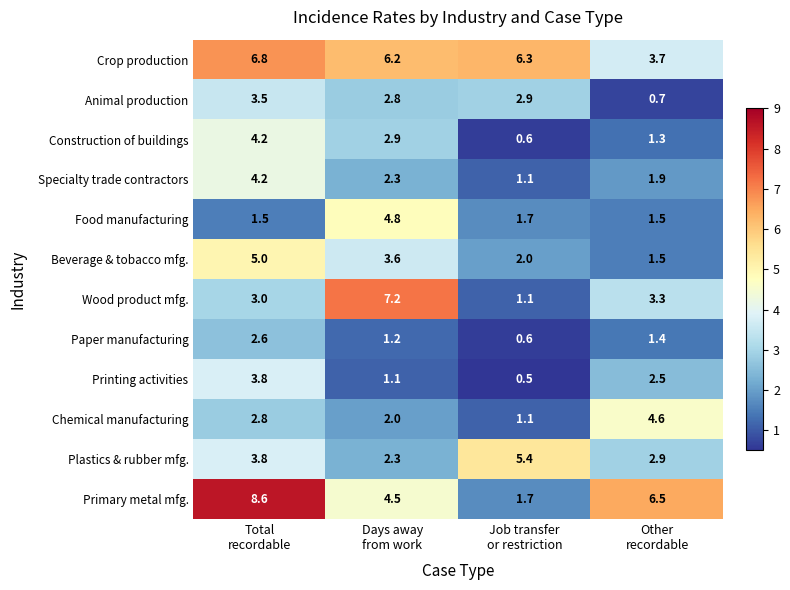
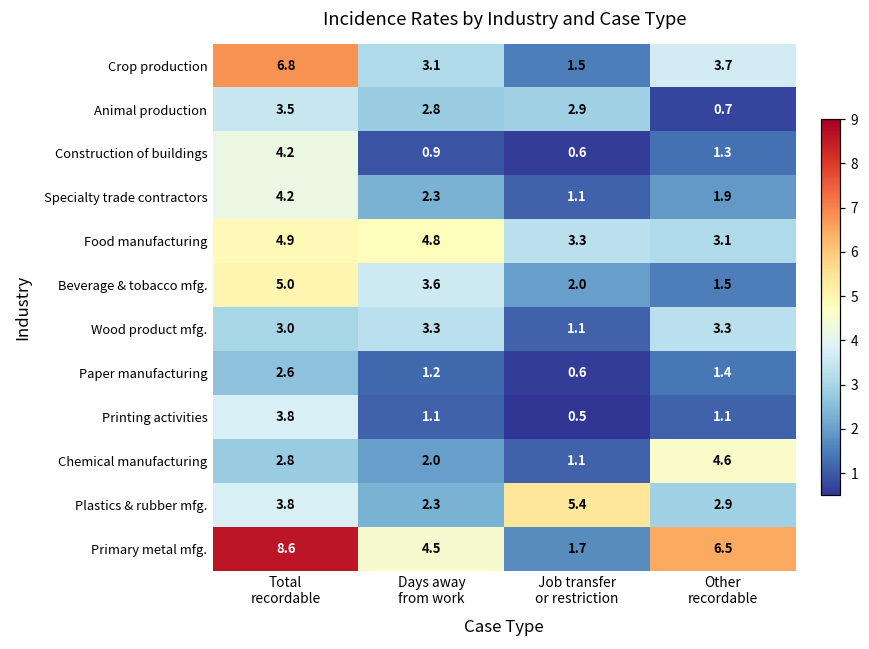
  {
    "Crop production": {
      "Total recordable": 6.8,
-     "Days away from work": 6.2,
-     "Job transfer or restriction": 6.3,
+     "Days away from work": 3.1,
+     "Job transfer or restriction": 1.5,
      "Other recordable": 3.7
    },
    "Animal production": {
      "Total recordable": 3.5,
      "Days away from work": 2.8,
      "Job transfer or restriction": 2.9,
      "Other recordable": 0.7
    },
    "Construction of buildings": {
      "Total recordable": 4.2,
-     "Days away from work": 2.9,
+     "Days away from work": 0.9,
      "Job transfer or restriction": 0.6,
      "Other recordable": 1.3
    },
    "Specialty trade contractors": {
      "Total recordable": 4.2,
      "Days away from work": 2.3,
      "Job transfer or restriction": 1.1,
      "Other recordable": 1.9
    },
    "Food manufacturing": {
-     "Total recordable": 1.5,
+     "Total recordable": 4.9,
      "Days away from work": 4.8,
-     "Job transfer or restriction": 1.7,
-     "Other recordable": 1.5
+     "Job transfer or restriction": 3.3,
+     "Other recordable": 3.1
    },
    "Beverage & tobacco mfg.": {
      "Total recordable": 5.0,
      "Days away from work": 3.6,
      "Job transfer or restriction": 2.0,
      "Other recordable": 1.5
    },
    "Wood product mfg.": {
      "Total recordable": 3.0,
-     "Days away from work": 7.2,
+     "Days away from work": 3.3,
      "Job transfer or restriction": 1.1,
      "Other recordable": 3.3
    },
    "Paper manufacturing": {
      "Total recordable": 2.6,
      "Days away from work": 1.2,
      "Job transfer or restriction": 0.6,
      "Other recordable": 1.4
    },
    "Printing activities": {
      "Total recordable": 3.8,
      "Days away from work": 1.1,
      "Job transfer or restriction": 0.5,
-     "Other recordable": 2.5
+     "Other recordable": 1.1
    },
    "Chemical manufacturing": {
      "Total recordable": 2.8,
      "Days away from work": 2.0,
      "Job transfer or restriction": 1.1,
      "Other recordable": 4.6
    },
    "Plastics & rubber mfg.": {
      "Total recordable": 3.8,
      "Days away from work": 2.3,
      "Job transfer or restriction": 5.4,
      "Other recordable": 2.9
    },
    "Primary metal mfg.": {
      "Total recordable": 8.6,
      "Days away from work": 4.5,
      "Job transfer or restriction": 1.7,
      "Other recordable": 6.5
    }
  }
